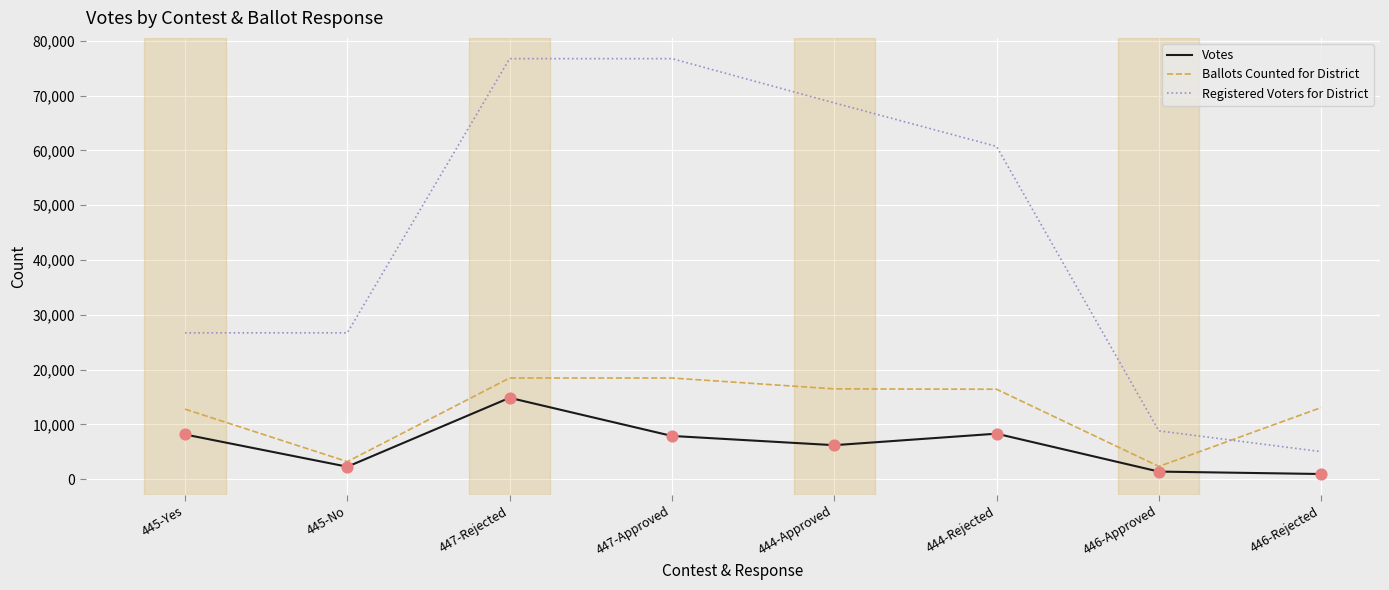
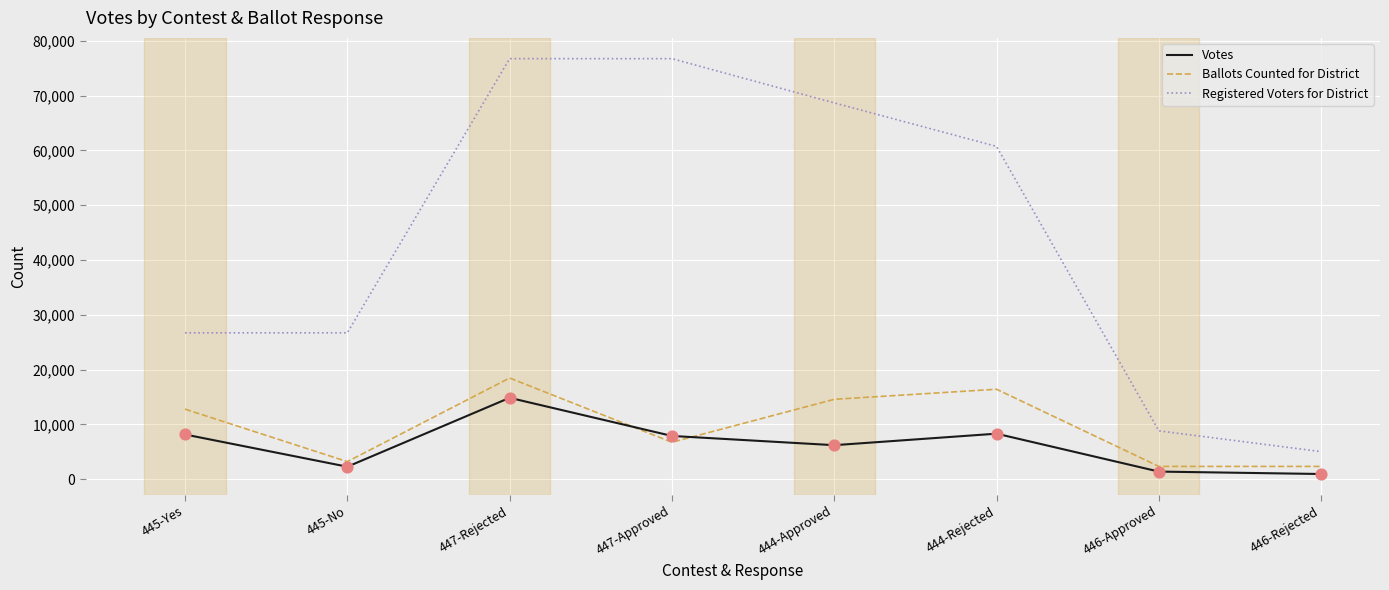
  {
    "Votes": {
      "445-Yes": "8,000",
      "445-No": "2,000",
      "447-Rejected": "15,000",
      "447-Approved": "8,000",
      "444-Approved": "6,000",
      "444-Rejected": "8,000",
      "446-Approved": "1,000",
      "446-Rejected": "1,000"
    },
    "Ballots Counted for District": {
      "445-Yes": "13,000",
      "445-No": "3,000",
      "447-Rejected": "18,000",
-     "447-Approved": "18,000",
-     "444-Approved": "16,000",
+     "447-Approved": "7,000",
+     "444-Approved": "15,000",
      "444-Rejected": "16,000",
      "446-Approved": "2,000",
-     "446-Rejected": "13,000"
+     "446-Rejected": "2,000"
    },
    "Registered Voters for District": {
      "445-Yes": "27,000",
      "445-No": "27,000",
      "447-Rejected": "77,000",
      "447-Approved": "77,000",
      "444-Approved": "69,000",
      "444-Rejected": "61,000",
      "446-Approved": "9,000",
      "446-Rejected": "5,000"
    }
  }
